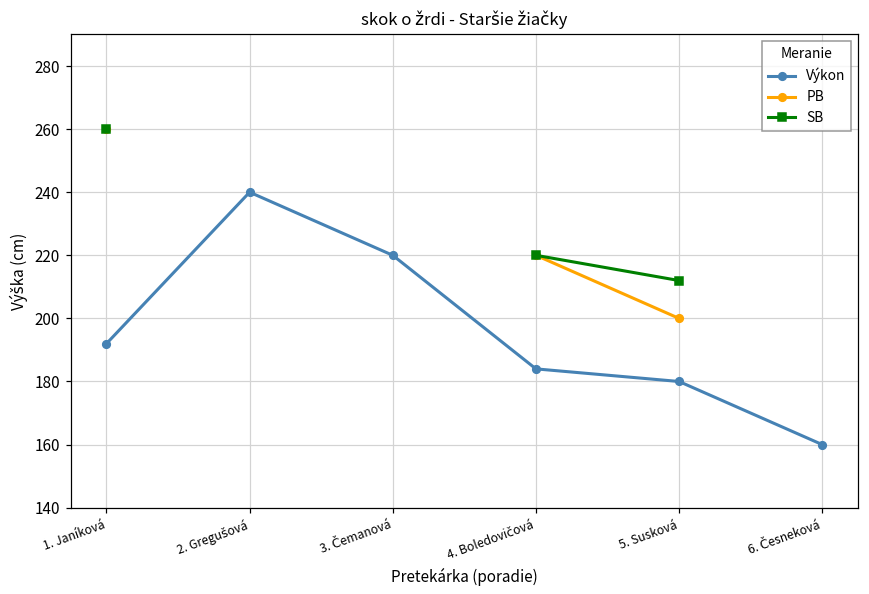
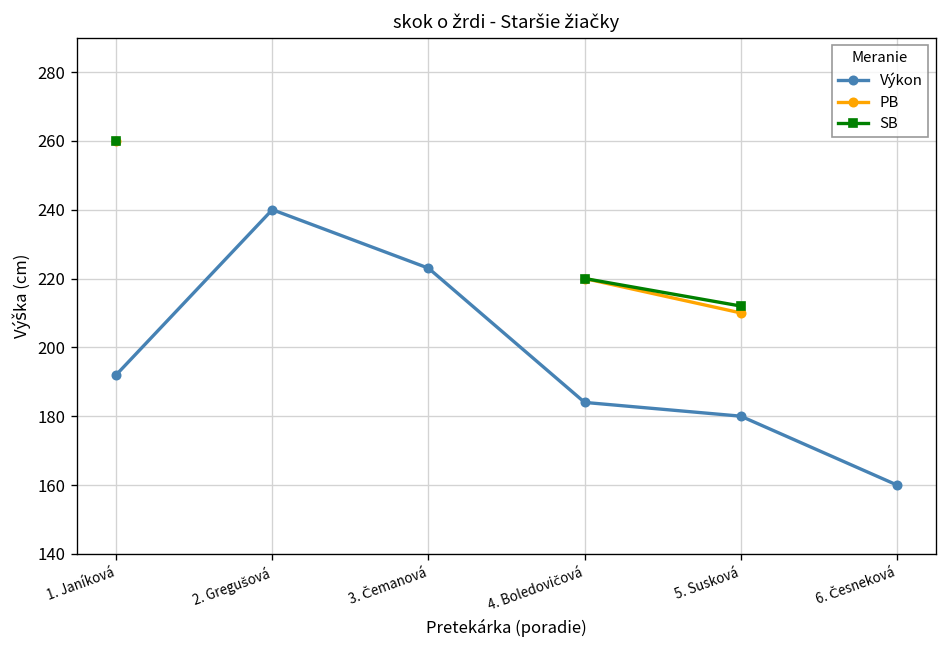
  {
    "Výkon": {
      "1. Janíková": 192,
      "2. Gregušová": 240,
-     "3. Čemanová": 220,
+     "3. Čemanová": 223,
      "4. Boledovičová": 184,
      "5. Susková": 180,
      "6. Česneková": 160
    },
    "PB": {
-     "5. Susková": 200
+     "5. Susková": 210
    },
    "SB": {
      "5. Susková": 212
    }
  }
